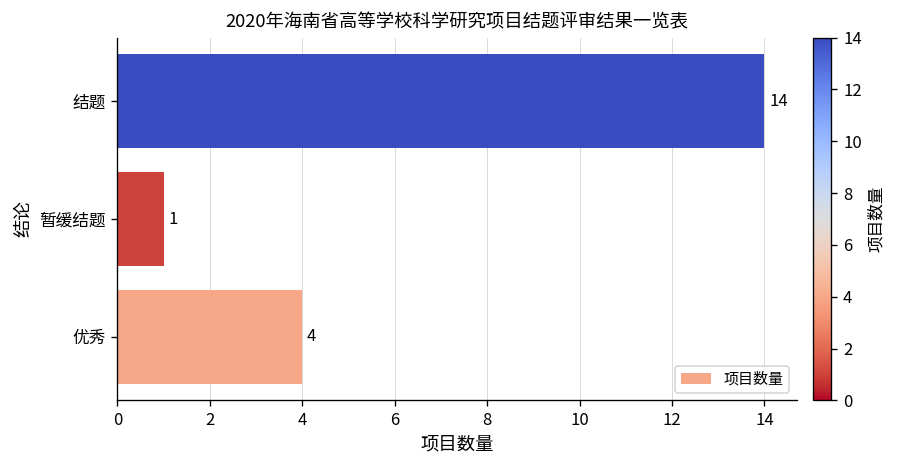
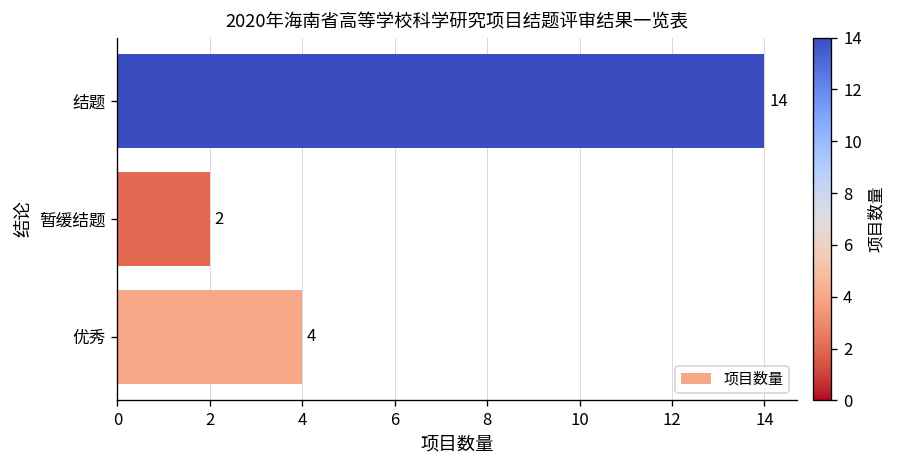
  {
    "结题": 14,
-   "暂缓结题": 1,
+   "暂缓结题": 2,
    "优秀": 4
  }
